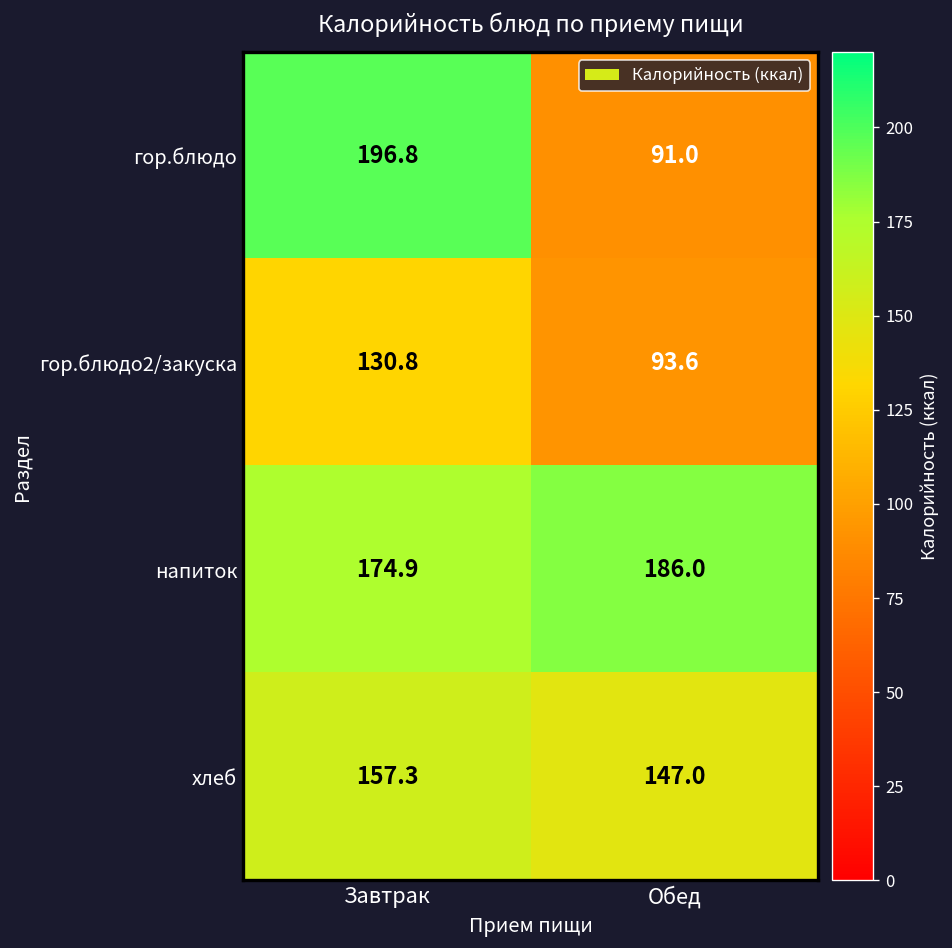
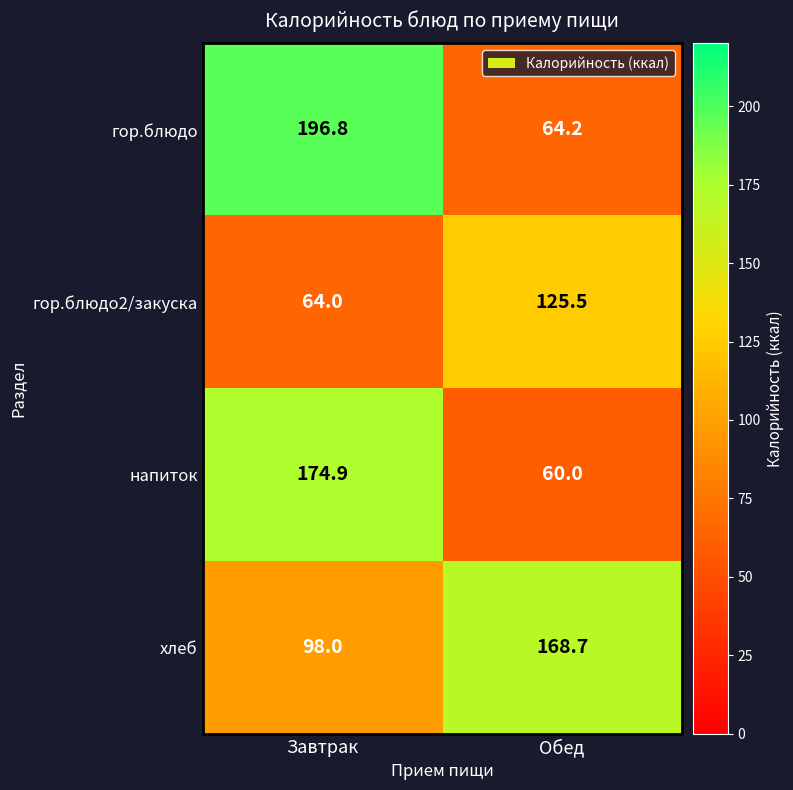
  {
    "гор.блюдо": {
      "Завтрак": 196.8,
-     "Обед": 91.0
+     "Обед": 64.2
    },
    "гор.блюдо2/закуска": {
-     "Завтрак": 130.8,
-     "Обед": 93.6
+     "Завтрак": 64.0,
+     "Обед": 125.5
    },
    "напиток": {
      "Завтрак": 174.9,
-     "Обед": 186.0
+     "Обед": 60.0
    },
    "хлеб": {
-     "Завтрак": 157.3,
-     "Обед": 147.0
+     "Завтрак": 98.0,
+     "Обед": 168.7
    }
  }
